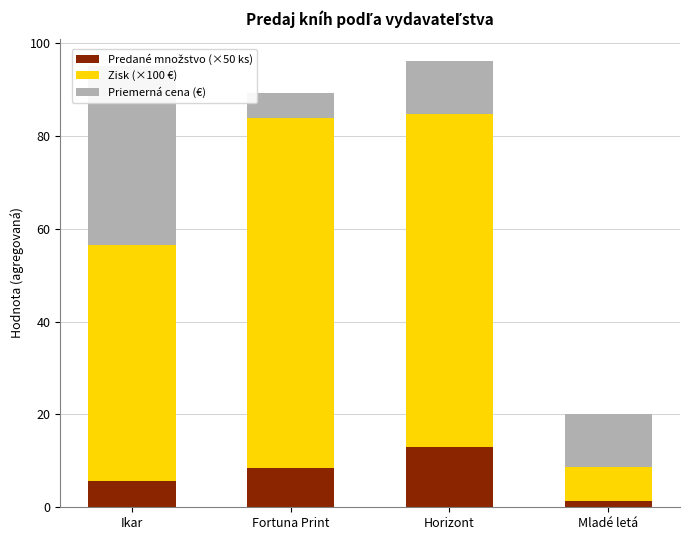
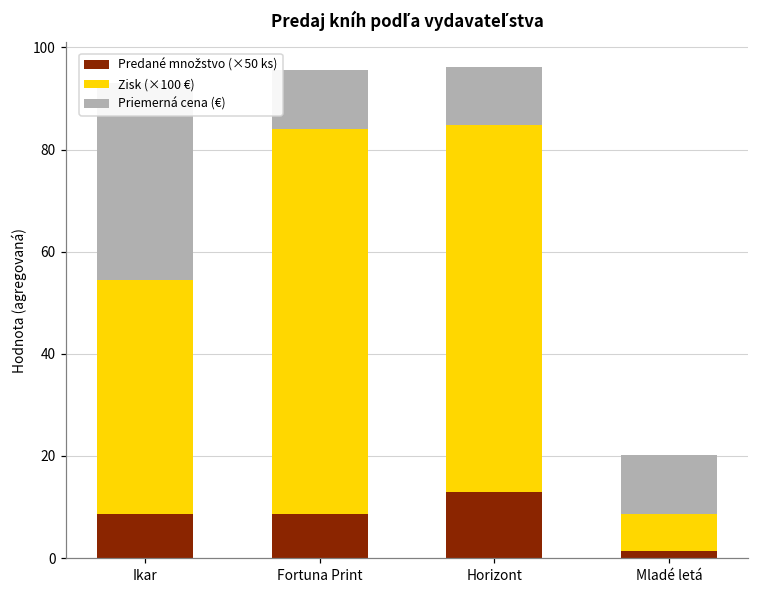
  {
    "Predané množstvo (×50 ks)": {
-     "Ikar": 6,
+     "Ikar": 9,
      "Fortuna Print": 9,
      "Horizont": 13,
      "Mladé letá": 1
    },
    "Zisk (×100 €)": {
-     "Ikar": 51,
+     "Ikar": 46,
      "Fortuna Print": 75,
      "Horizont": 72,
      "Mladé letá": 7
    },
    "Priemerná cena (€)": {
-     "Fortuna Print": 5,
+     "Fortuna Print": 12,
      "Horizont": 11,
      "Mladé letá": 11
    }
  }
